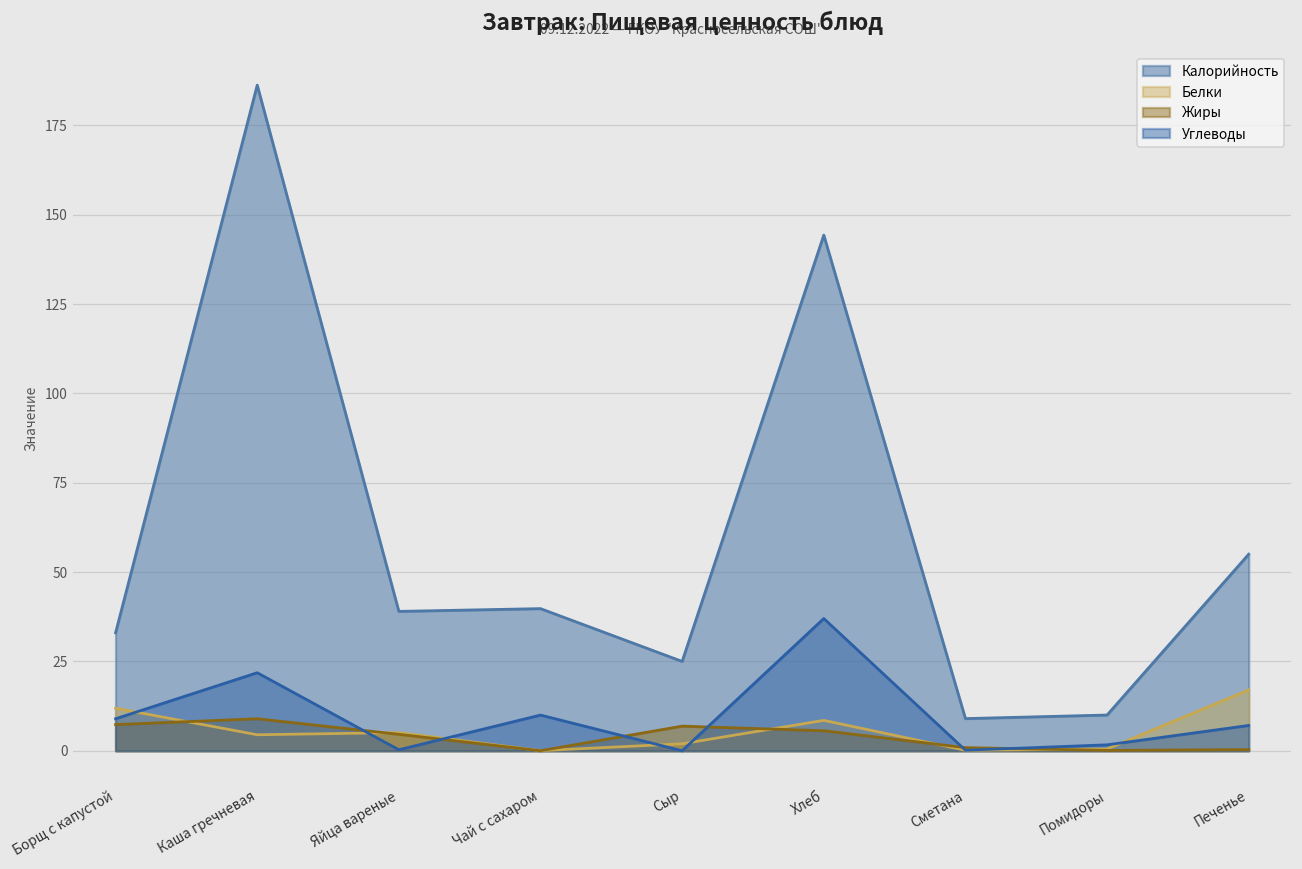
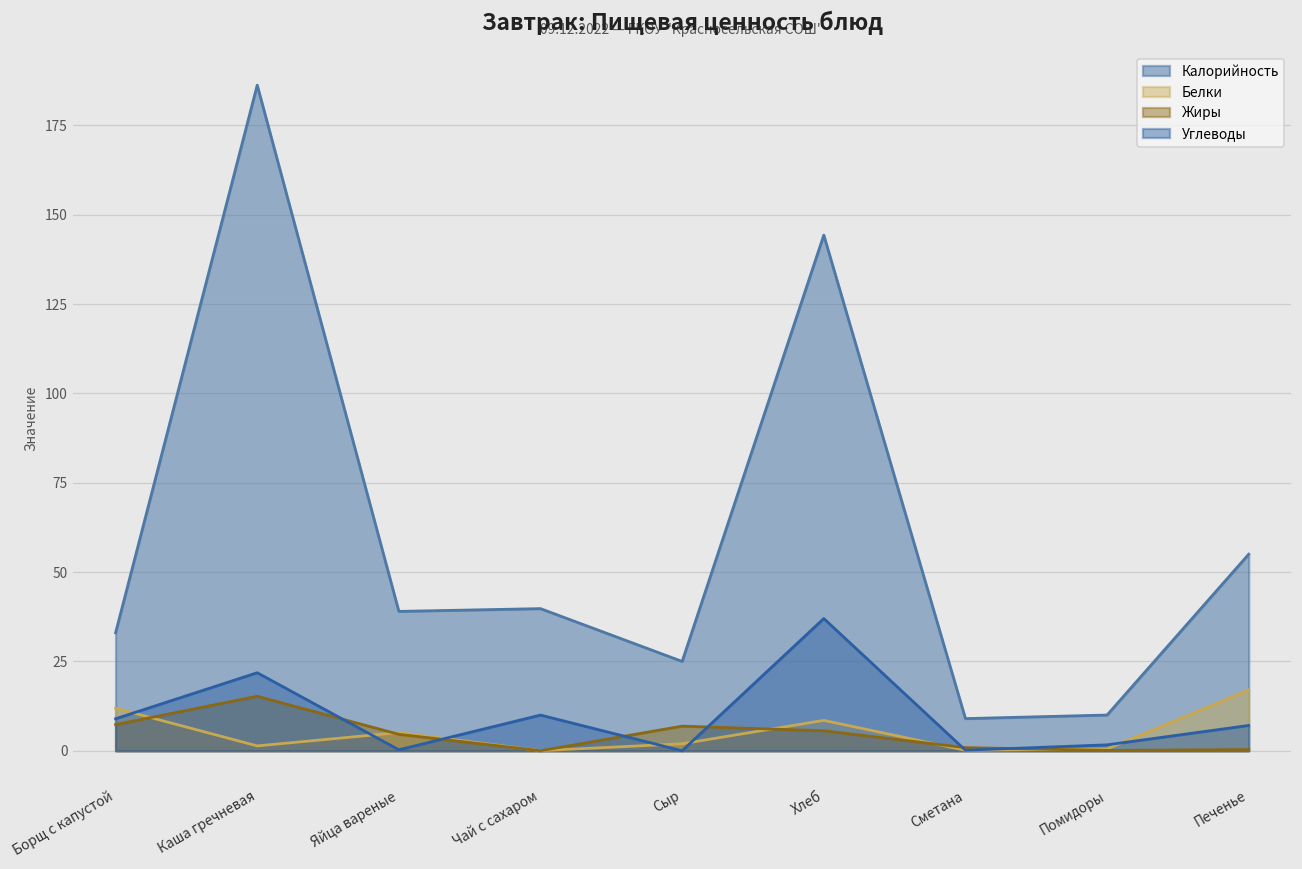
  {
    "Белки": {
      "Борщ с капустой": 12,
-     "Каша гречневая": 4,
+     "Каша гречневая": 1,
      "Сыр": 2,
      "Хлеб": 9,
      "Печенье": 17
    },
    "Жиры": {
      "Борщ с капустой": 7,
-     "Каша гречневая": 9,
+     "Каша гречневая": 15,
      "Сыр": 7,
      "Хлеб": 6,
      "Печенье": 0
    }
  }
